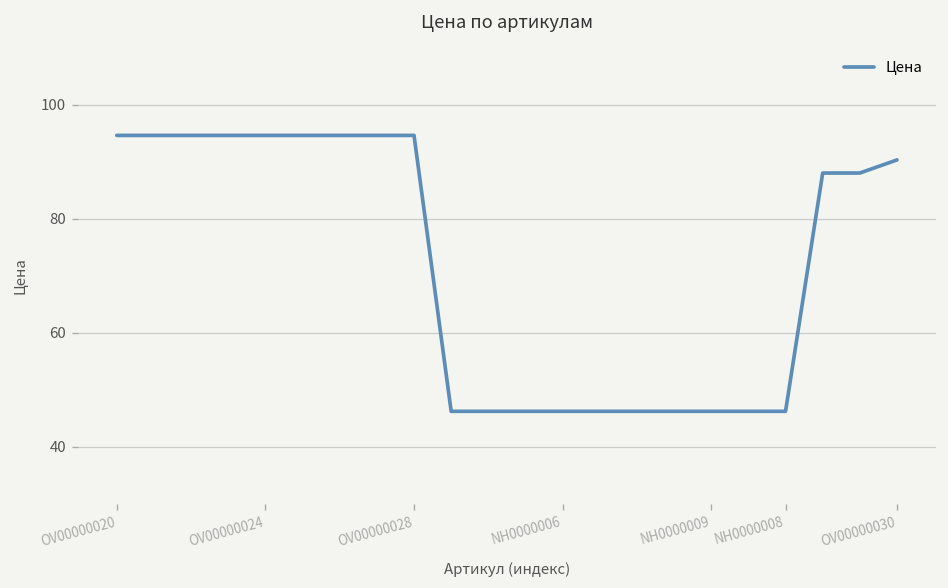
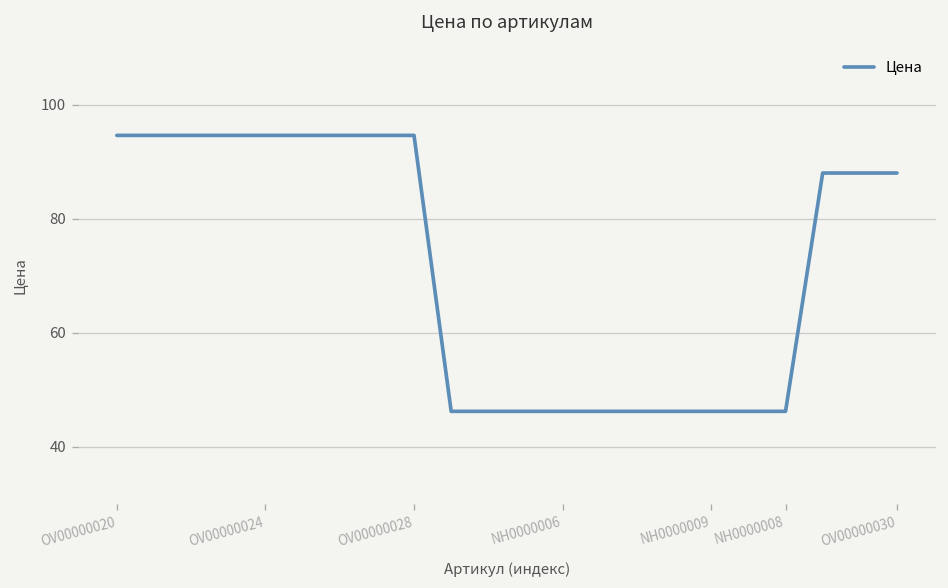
  {
    "OV00000020": 95,
    "OV00000024": 95,
    "OV00000028": 95,
    "NH0000006": 46,
    "NH0000009": 46,
    "NH0000008": 46,
-   "OV00000030": 90
+   "OV00000030": 88
  }
